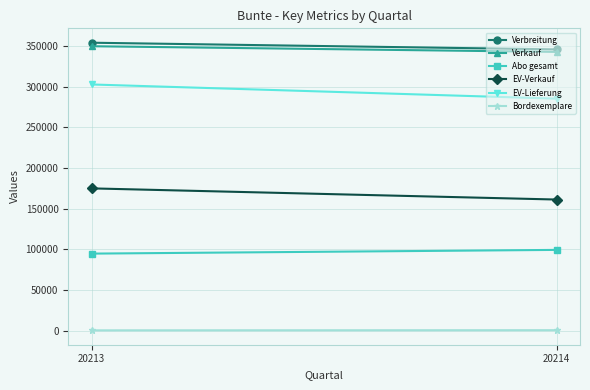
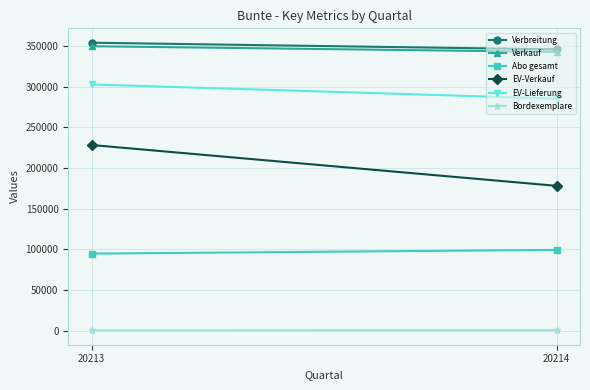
  {
    "Verbreitung": {
      "20213": 350000
    },
    "EV-Verkauf": {
-     "20213": 170000,
-     "20214": 160000
+     "20213": 230000,
+     "20214": 180000
    },
    "Bordexemplare": {
      "20213": 0,
      "20214": 0
    }
  }
